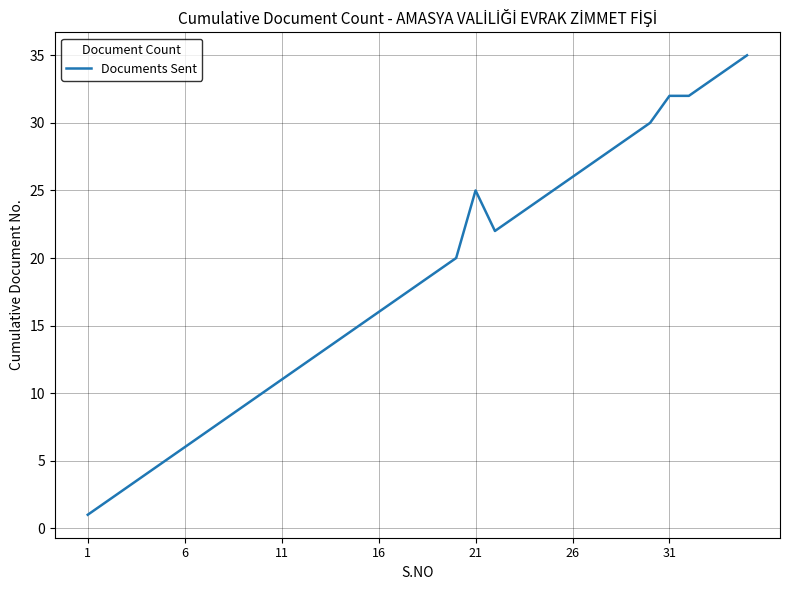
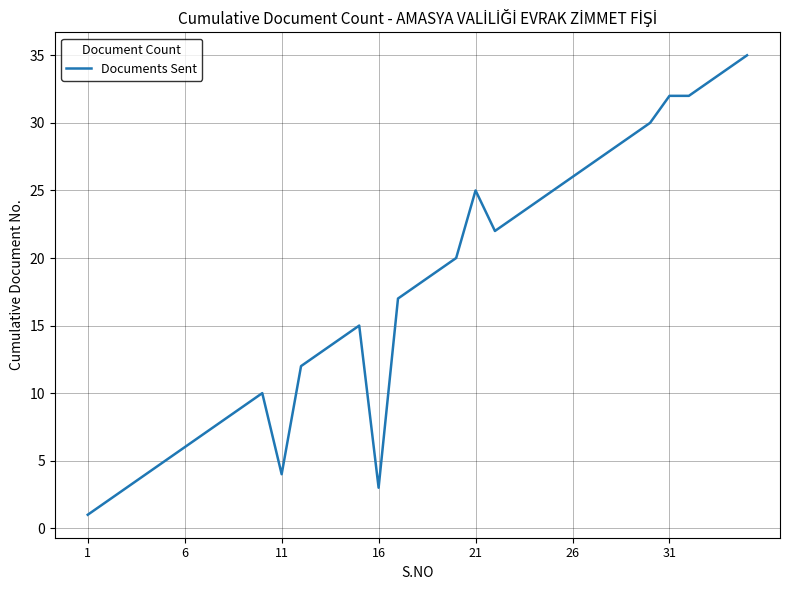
  {
    "1": 1,
    "6": 6,
-   "11": 11,
-   "16": 16,
+   "11": 4,
+   "16": 3,
    "21": 25,
    "26": 26,
    "31": 32
  }
